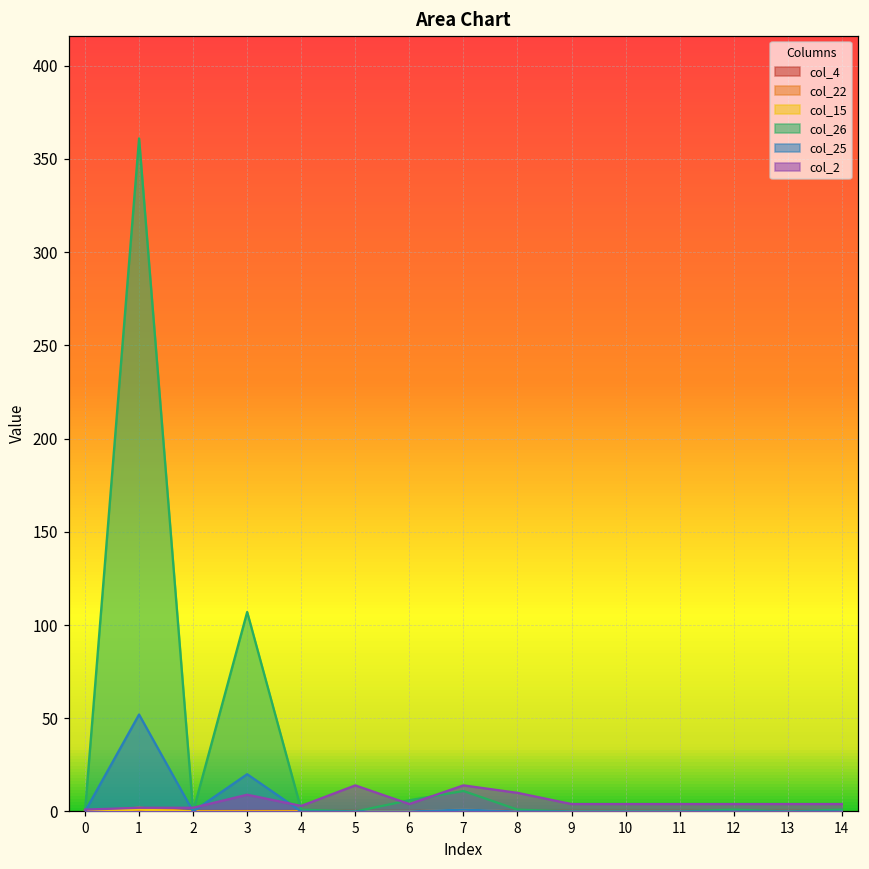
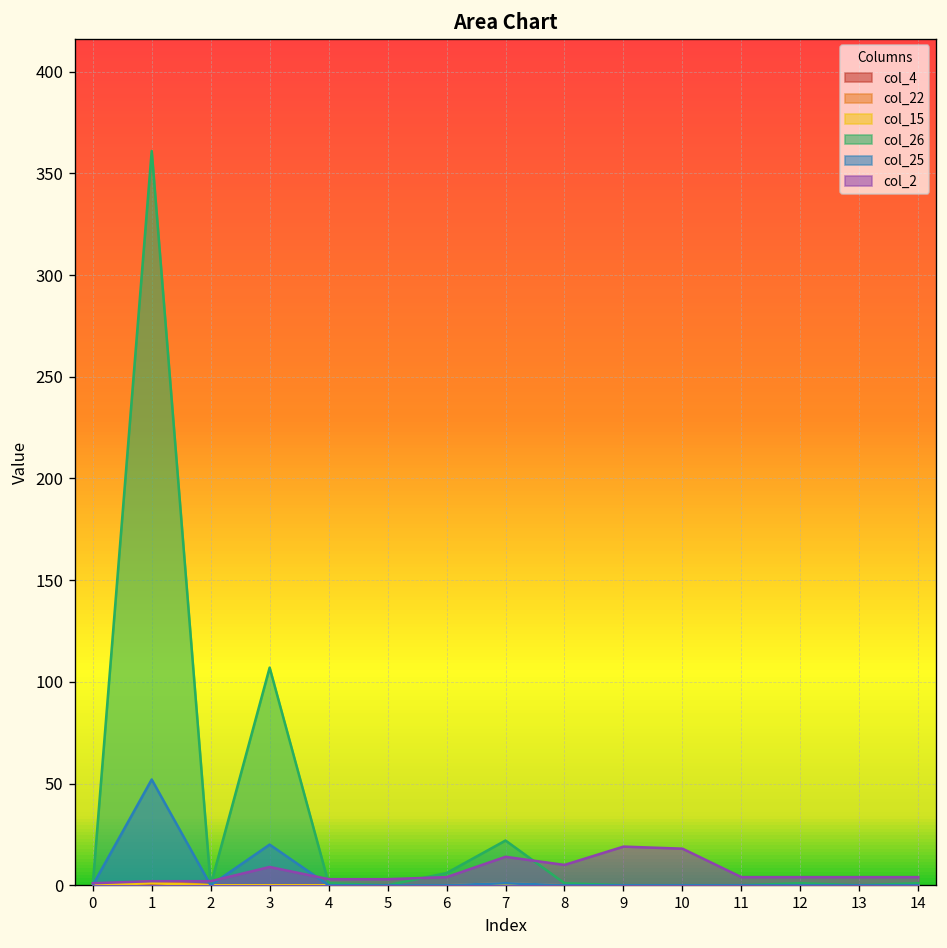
  {
    "col_26": {
      "1": 361,
      "3": 107,
      "6": 6,
-     "7": 11
+     "7": 22
    },
    "col_25": {
      "1": 52,
      "3": 20
    },
    "col_2": {
      "2": 2,
      "3": 9,
      "4": 3,
-     "5": 14,
+     "5": 3,
      "6": 4,
      "7": 14,
      "8": 10,
-     "9": 4,
-     "10": 4,
+     "9": 19,
+     "10": 18,
      "11": 4,
      "12": 4,
      "13": 4,
      "14": 4
    }
  }
